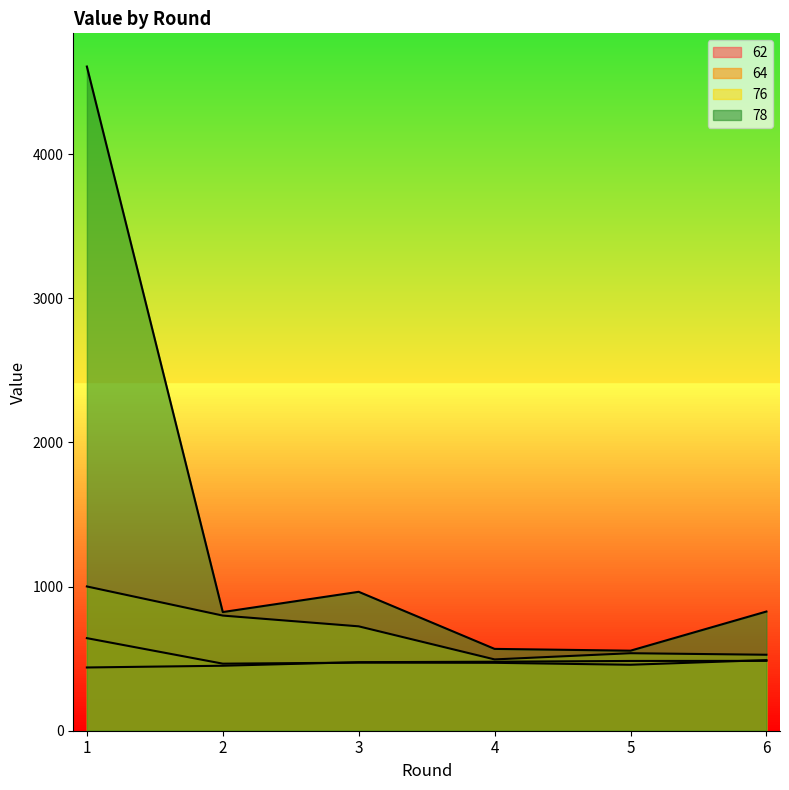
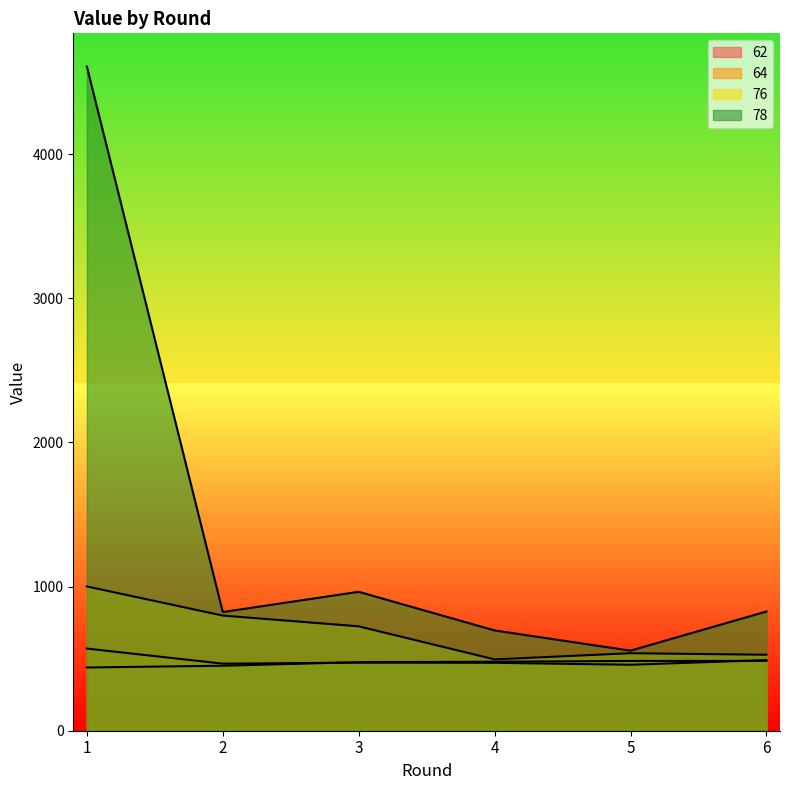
  {
    "62": {
      "1": 440,
      "5": 480
    },
    "64": {
-     "1": 640,
+     "1": 570,
      "5": 460
    },
    "76": {
      "1": 1000,
      "2": 800,
      "3": 720,
      "6": 530
    },
    "78": {
      "1": 4610,
      "2": 820,
      "3": 960,
-     "4": 570,
+     "4": 700,
      "6": 830
    }
  }
